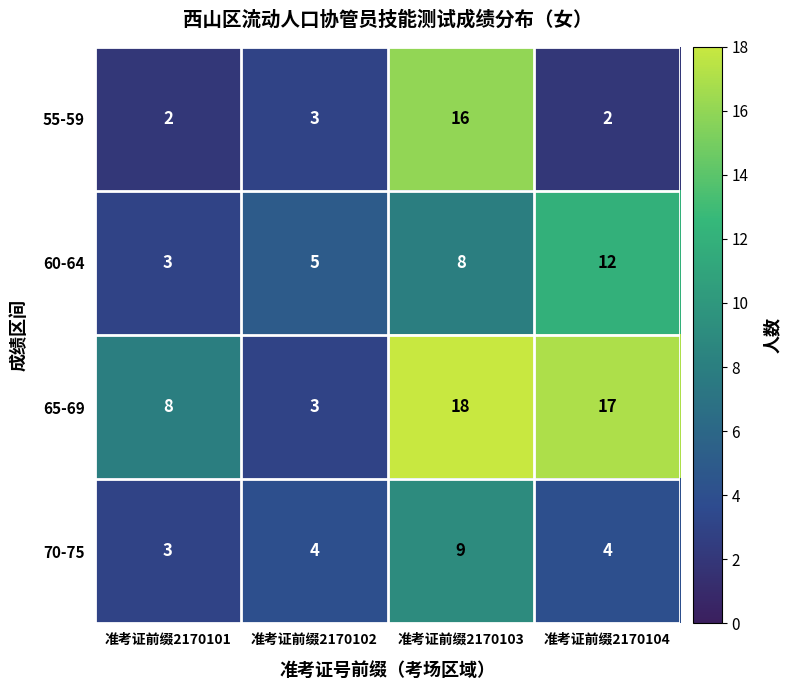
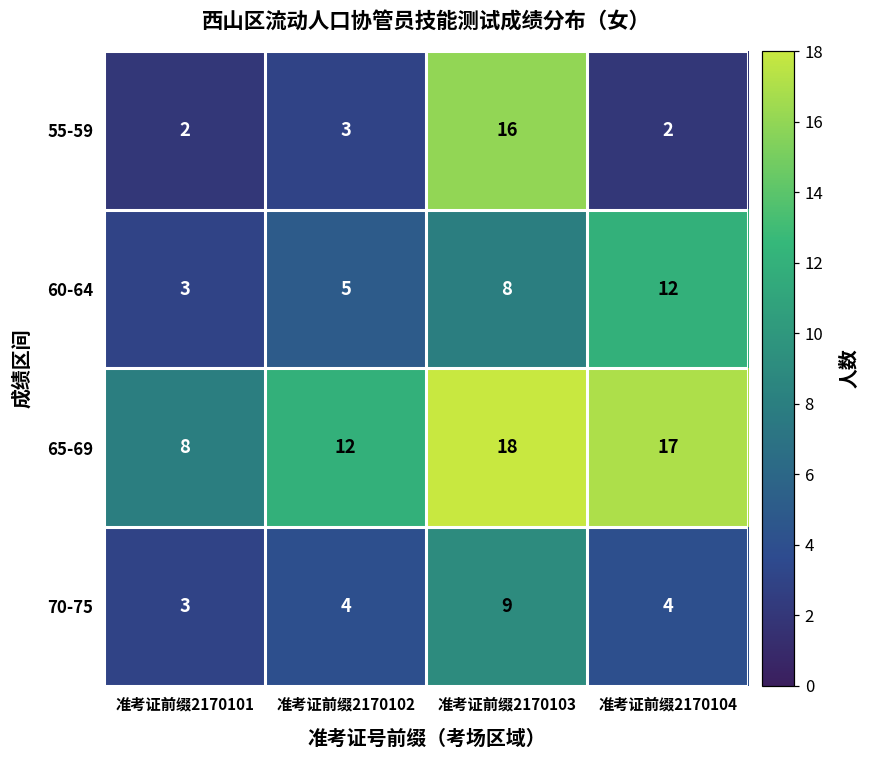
  {
    "55-59": {
      "准考证前缀2170101": 2,
      "准考证前缀2170102": 3,
      "准考证前缀2170103": 16,
      "准考证前缀2170104": 2
    },
    "60-64": {
      "准考证前缀2170101": 3,
      "准考证前缀2170102": 5,
      "准考证前缀2170103": 8,
      "准考证前缀2170104": 12
    },
    "65-69": {
      "准考证前缀2170101": 8,
-     "准考证前缀2170102": 3,
+     "准考证前缀2170102": 12,
      "准考证前缀2170103": 18,
      "准考证前缀2170104": 17
    },
    "70-75": {
      "准考证前缀2170101": 3,
      "准考证前缀2170102": 4,
      "准考证前缀2170103": 9,
      "准考证前缀2170104": 4
    }
  }
